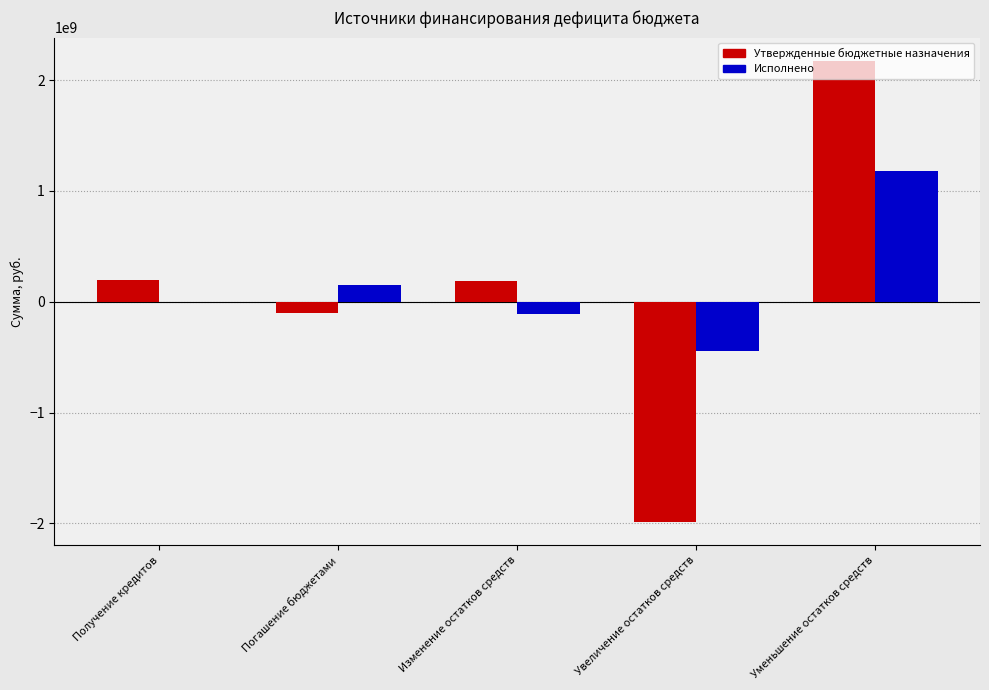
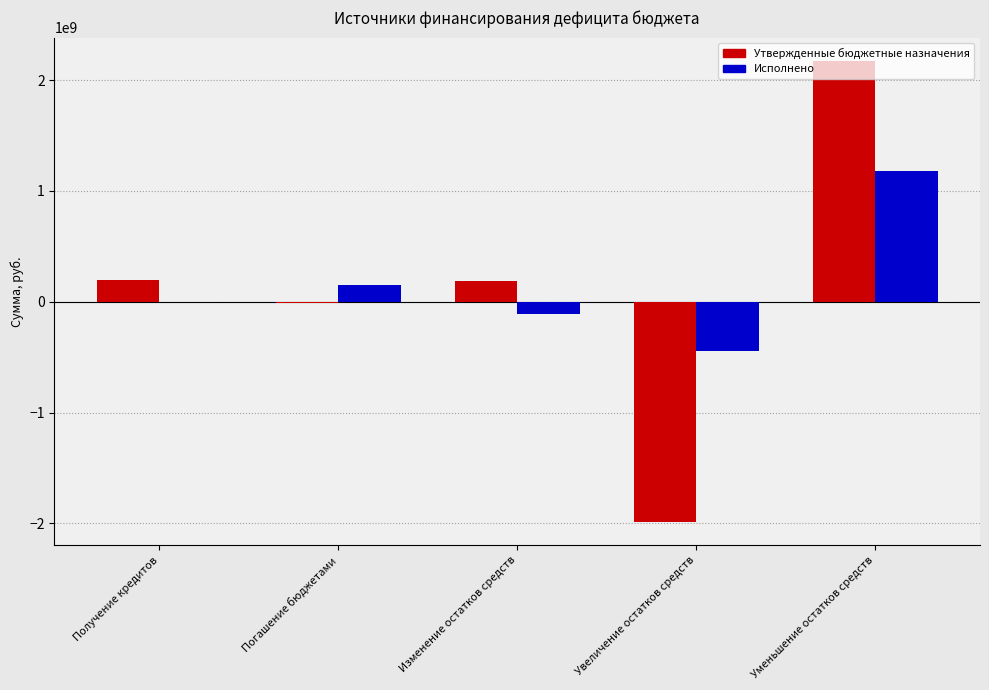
  {
    "Утвержденные бюджетные назначения": {
      "Получение кредитов": 200000000,
-     "Погашение бюджетами": -100000000,
+     "Погашение бюджетами": -10000000,
      "Изменение остатков средств": 190000000,
      "Увеличение остатков средств": -1990000000
    },
    "Исполнено": {
      "Получение кредитов": 0,
      "Погашение бюджетами": 150000000,
      "Изменение остатков средств": -110000000,
      "Увеличение остатков средств": -440000000,
      "Уменьшение остатков средств": 1180000000
    }
  }
